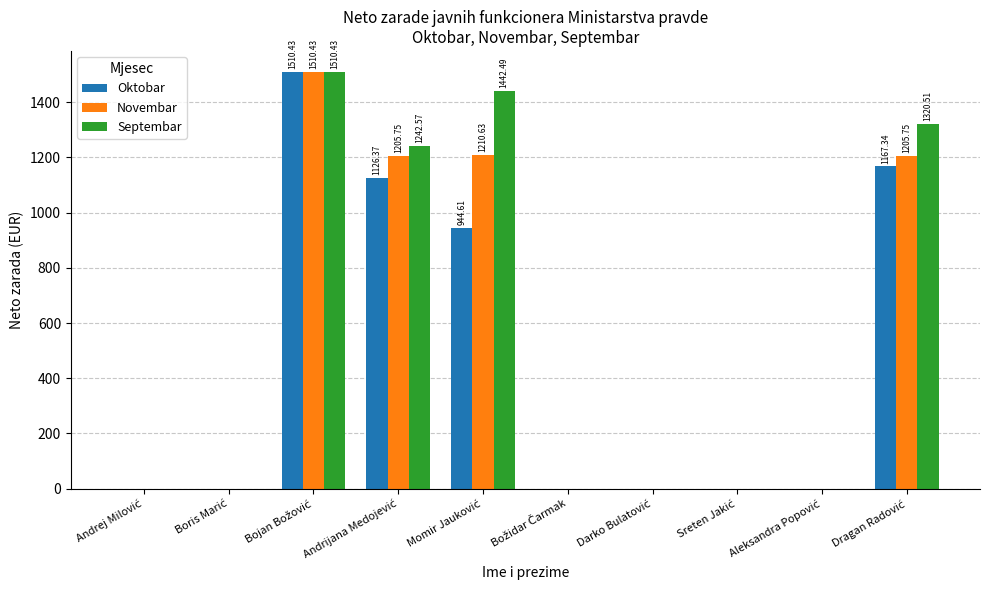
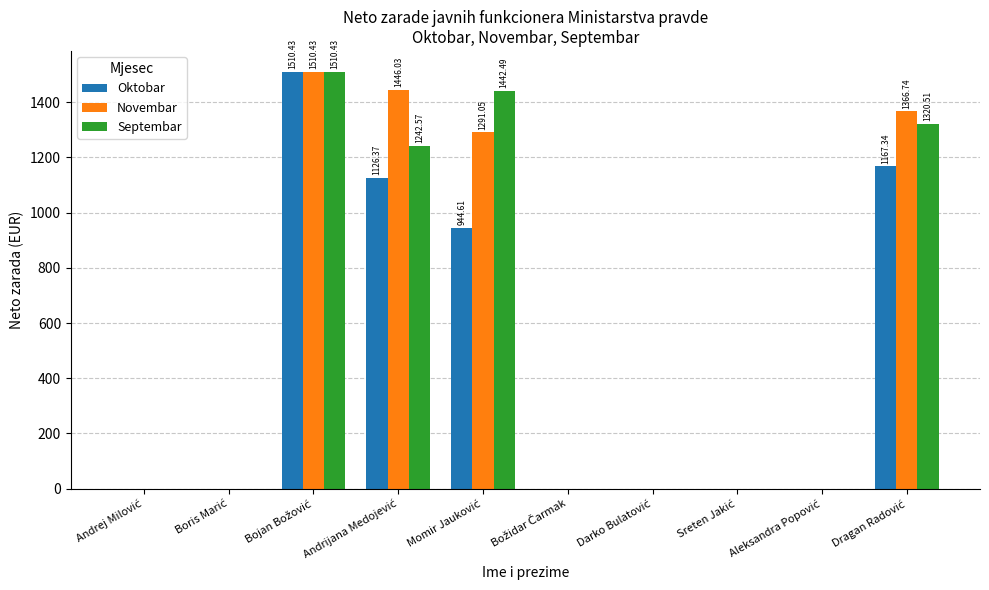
  {
    "Oktobar": {
      "Bojan Božović": 1510.43,
      "Andrijana Medojević": 1126.37,
      "Momir Jauković": 944.61,
      "Dragan Radović": 1167.34
    },
    "Novembar": {
      "Bojan Božović": 1510.43,
-     "Andrijana Medojević": 1205.75,
-     "Momir Jauković": 1210.63,
-     "Dragan Radović": 1205.75
+     "Andrijana Medojević": 1446.03,
+     "Momir Jauković": 1291.05,
+     "Dragan Radović": 1366.74
    },
    "Septembar": {
      "Bojan Božović": 1510.43,
      "Andrijana Medojević": 1242.57,
      "Momir Jauković": 1442.49,
      "Dragan Radović": 1320.51
    }
  }
